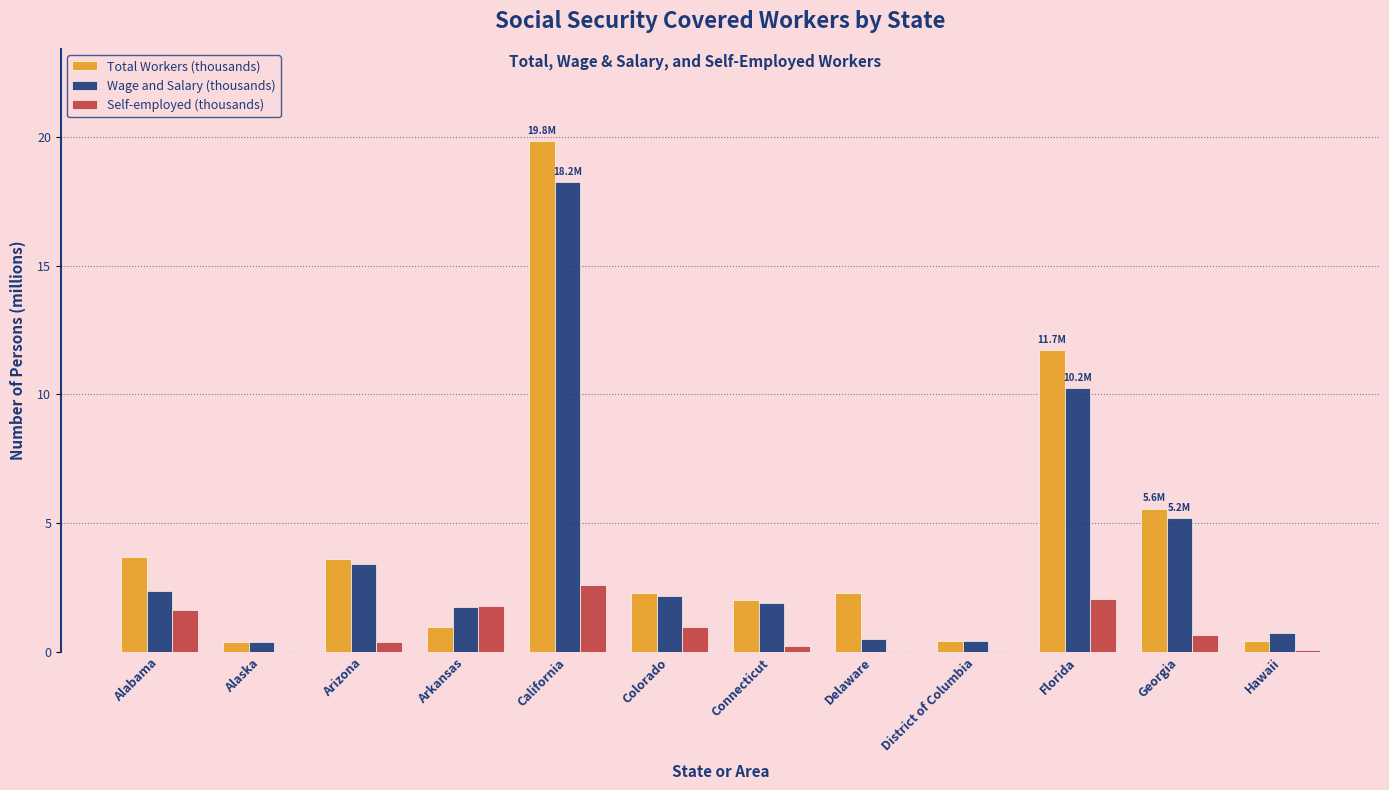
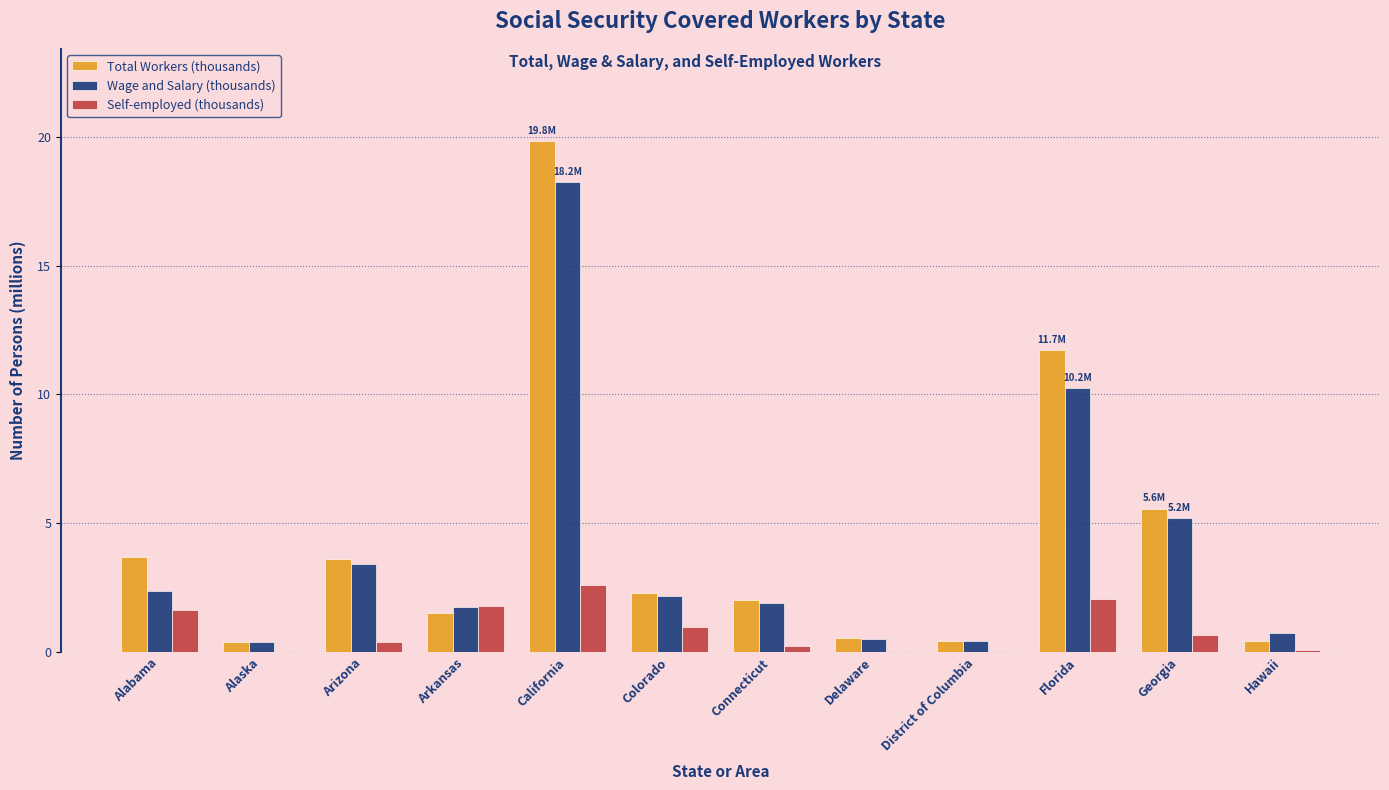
  {
    "Total Workers (thousands)": {
      "Alabama": "3.7",
      "Alaska": "0.4",
      "Arizona": "3.6",
-     "Arkansas": "1.0",
+     "Arkansas": "1.5",
      "Colorado": "2.3",
      "Connecticut": "2.0",
-     "Delaware": "2.3",
+     "Delaware": "0.5",
      "District of Columbia": "0.4",
      "Hawaii": "0.4"
    },
    "Wage and Salary (thousands)": {
      "California": "18.2M",
      "Florida": "10.2M",
      "Georgia": "5.2M"
    },
    "Self-employed (thousands)": {
      "Alabama": "1.6",
      "Arizona": "0.4",
      "Arkansas": "1.8",
      "California": "2.6",
      "Colorado": "1.0",
      "Connecticut": "0.2",
      "Florida": "2.1",
      "Georgia": "0.7"
    }
  }
